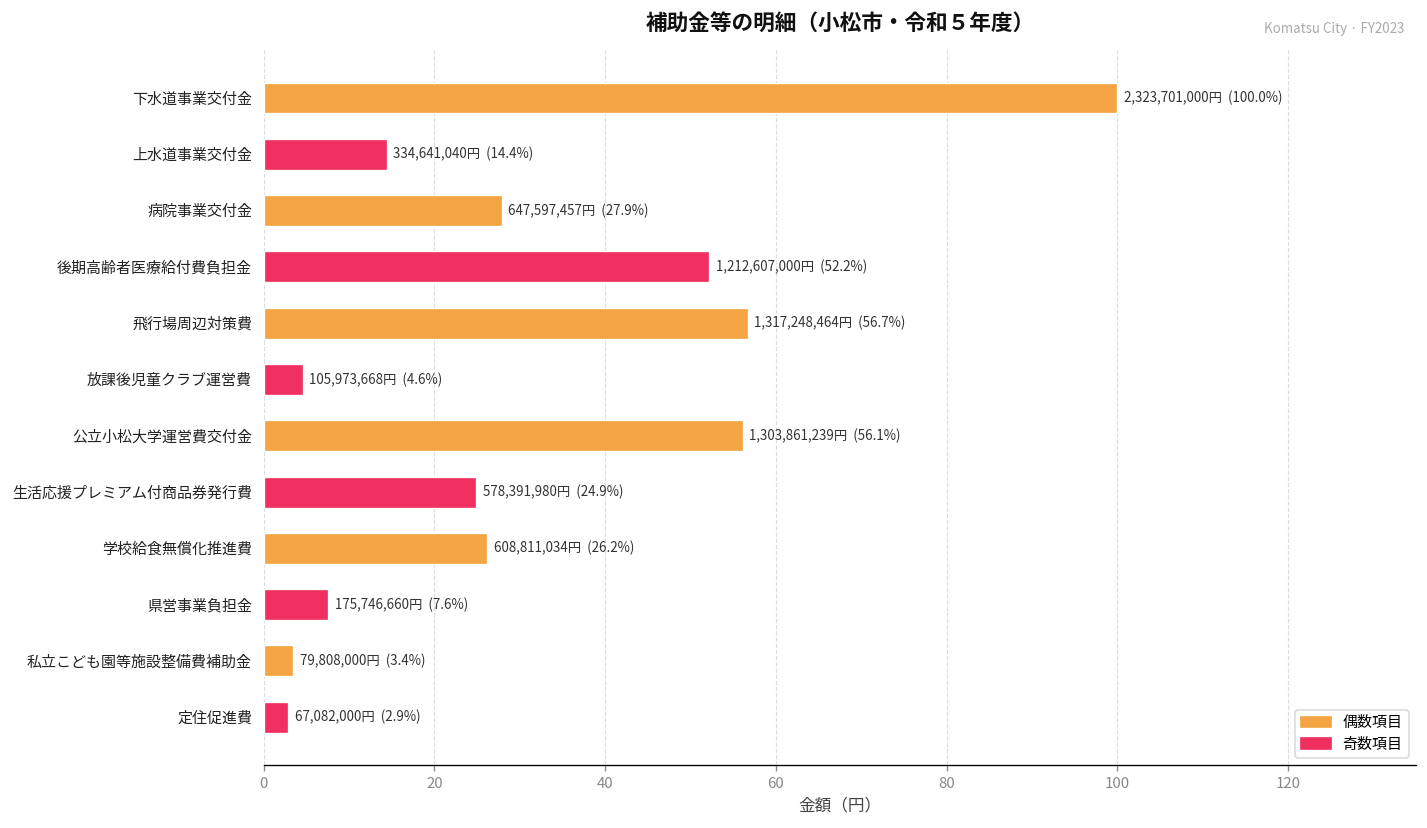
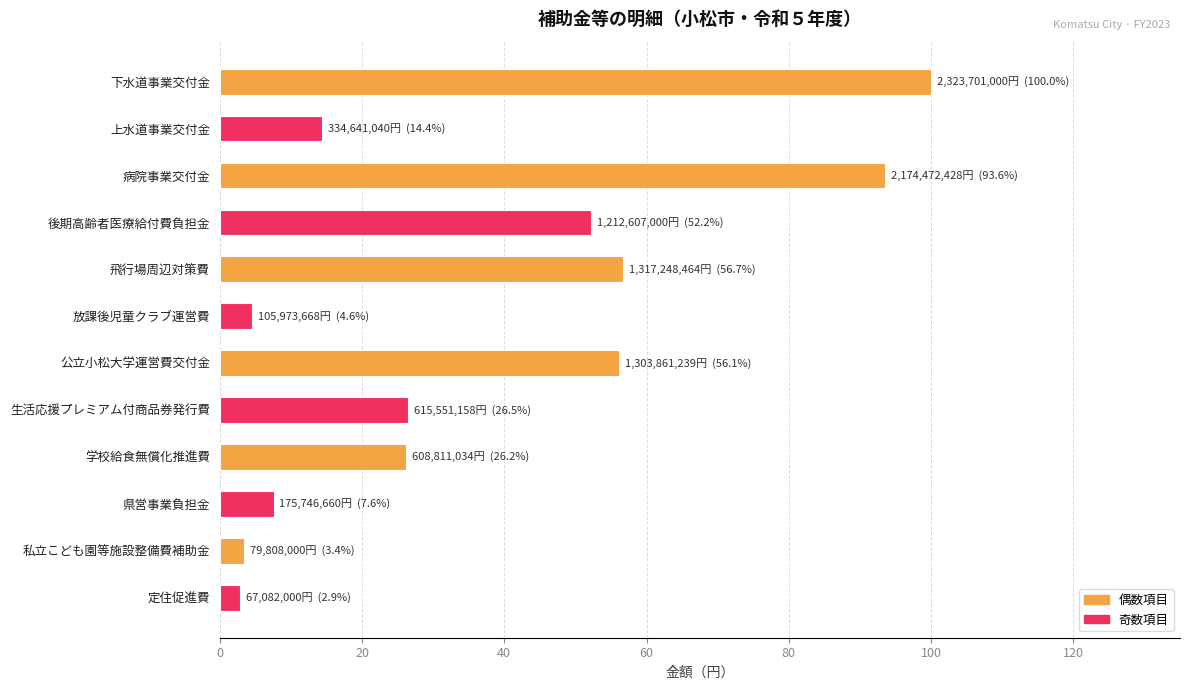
  {
    "下水道事業交付金": "(100.0%)",
    "上水道事業交付金": "(14.4%)",
-   "病院事業交付金": "647,597,457円 (27.9%)",
+   "病院事業交付金": "2,174,472,428円 (93.6%)",
    "後期高齢者医療給付費負担金": "(52.2%)",
    "飛行場周辺対策費": "(56.7%)",
    "放課後児童クラブ運営費": "(4.6%)",
    "公立小松大学運営費交付金": "(56.1%)",
-   "生活応援プレミアム付商品券発行費": "578,391,980円 (24.9%)",
+   "生活応援プレミアム付商品券発行費": "615,551,158円 (26.5%)",
    "学校給食無償化推進費": "(26.2%)",
    "県営事業負担金": "(7.6%)",
    "私立こども園等施設整備費補助金": "(3.4%)",
    "定住促進費": "(2.9%)"
  }
